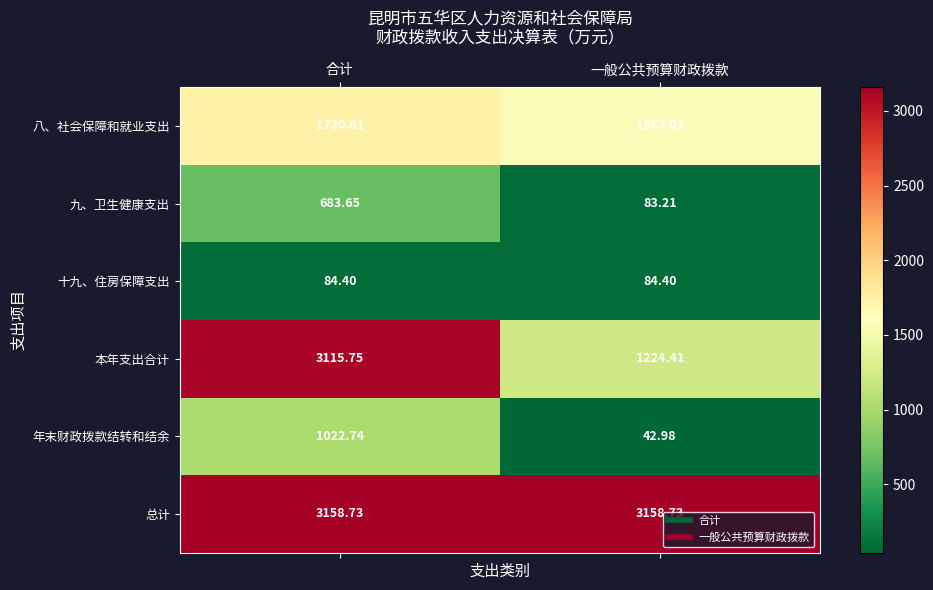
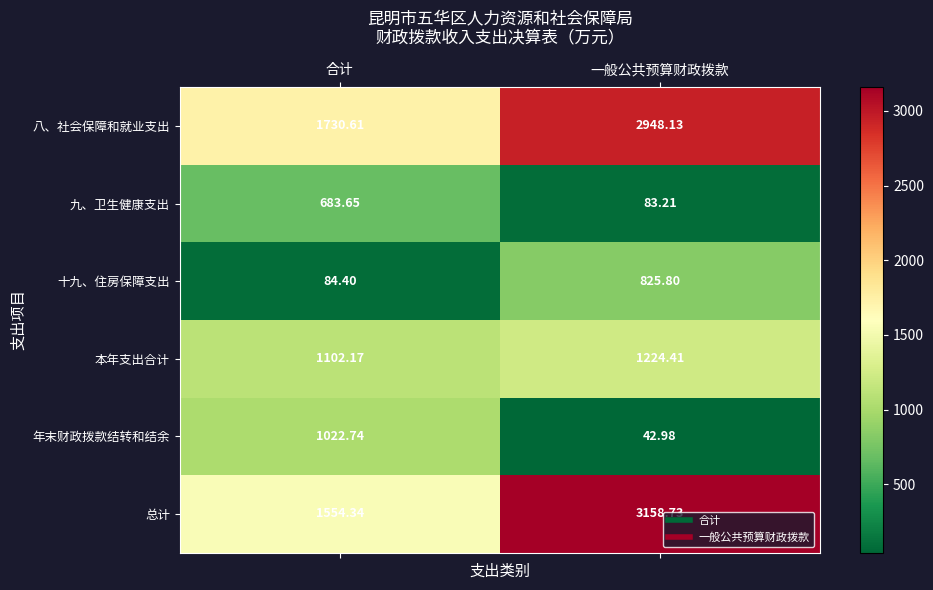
  {
    "八、社会保障和就业支出": {
      "合计": 1730.61,
-     "一般公共预算财政拨款": 1563.02
+     "一般公共预算财政拨款": 2948.13
    },
    "九、卫生健康支出": {
      "合计": 683.65,
      "一般公共预算财政拨款": 83.21
    },
    "十九、住房保障支出": {
      "合计": 84.40,
-     "一般公共预算财政拨款": 84.40
+     "一般公共预算财政拨款": 825.80
    },
    "本年支出合计": {
-     "合计": 3115.75,
+     "合计": 1102.17,
      "一般公共预算财政拨款": 1224.41
    },
    "年末财政拨款结转和结余": {
      "合计": 1022.74,
      "一般公共预算财政拨款": 42.98
    },
    "总计": {
-     "合计": 3158.73
+     "合计": 1554.34
    }
  }
